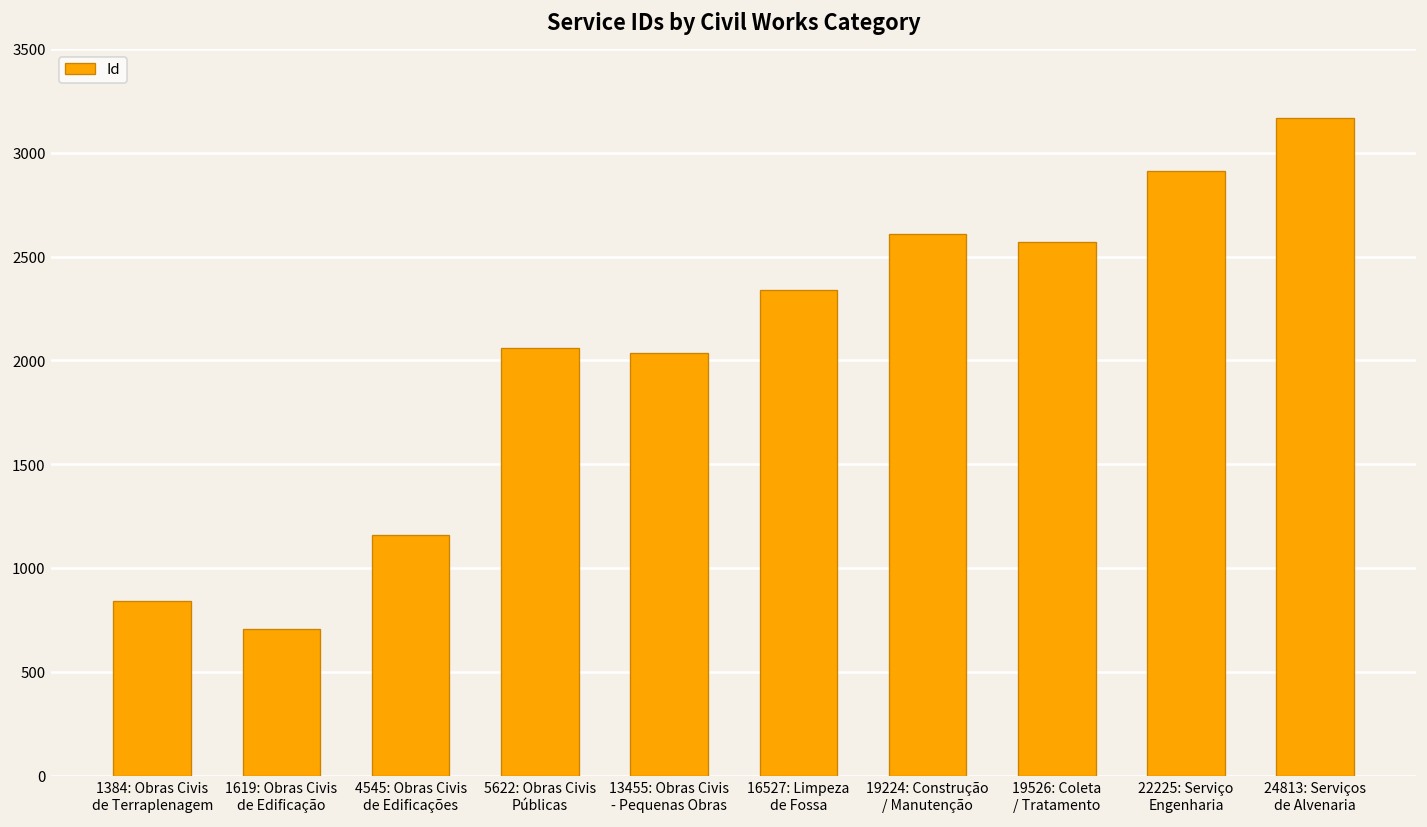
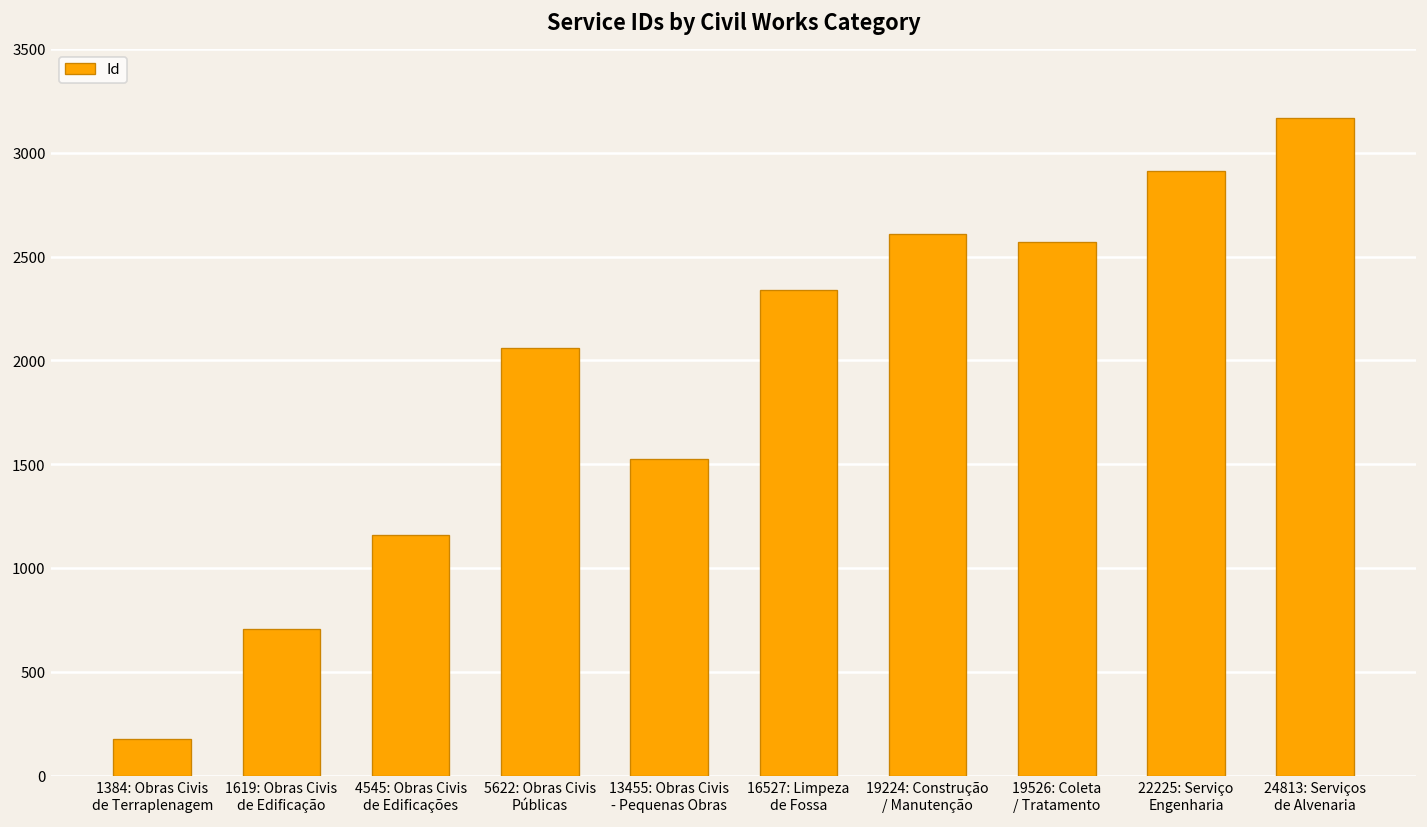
  {
-   "1384: Obras Civis de Terraplenagem": 840,
+   "1384: Obras Civis de Terraplenagem": 180,
    "1619: Obras Civis de Edificação": 710,
    "4545: Obras Civis de Edificações": 1160,
    "5622: Obras Civis Públicas": 2060,
-   "13455: Obras Civis - Pequenas Obras": 2040,
+   "13455: Obras Civis - Pequenas Obras": 1530,
    "16527: Limpeza de Fossa": 2340,
    "19224: Construção / Manutenção": 2610,
    "19526: Coleta / Tratamento": 2570,
    "22225: Serviço Engenharia": 2910,
    "24813: Serviços de Alvenaria": 3170
  }
